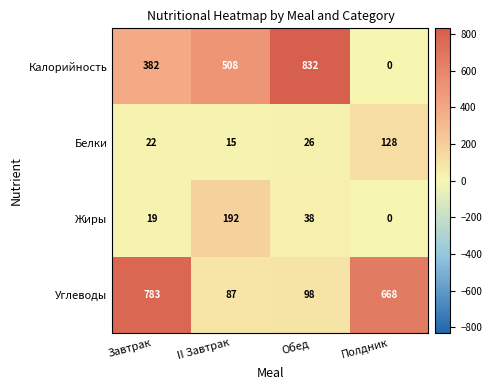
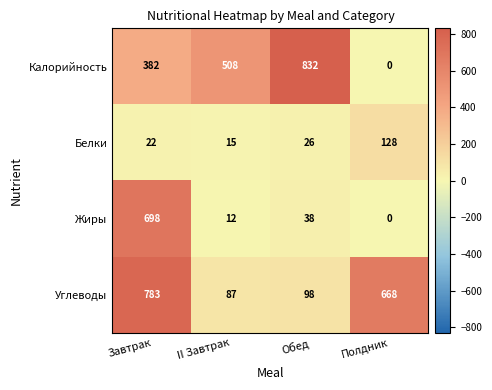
  {
    "Калорийность": {
      "Завтрак": 382,
      "II Завтрак": 508,
      "Обед": 832,
      "Полдник": 0
    },
    "Белки": {
      "Завтрак": 22,
      "II Завтрак": 15,
      "Обед": 26,
      "Полдник": 128
    },
    "Жиры": {
-     "Завтрак": 19,
-     "II Завтрак": 192,
+     "Завтрак": 698,
+     "II Завтрак": 12,
      "Обед": 38,
      "Полдник": 0
    },
    "Углеводы": {
      "Завтрак": 783,
      "II Завтрак": 87,
      "Обед": 98,
      "Полдник": 668
    }
  }
